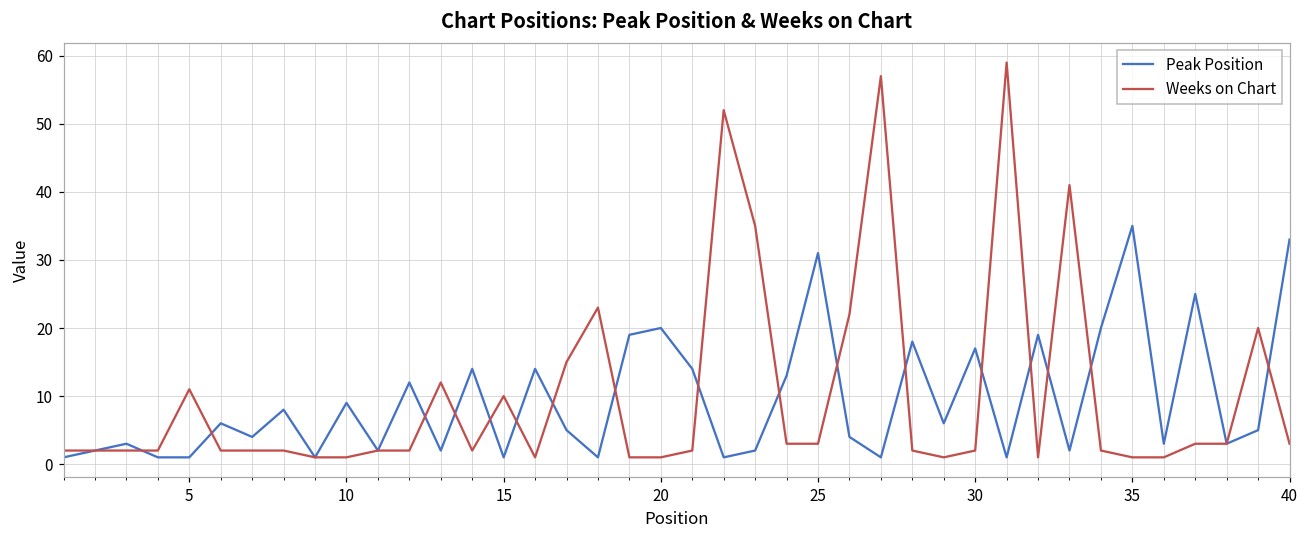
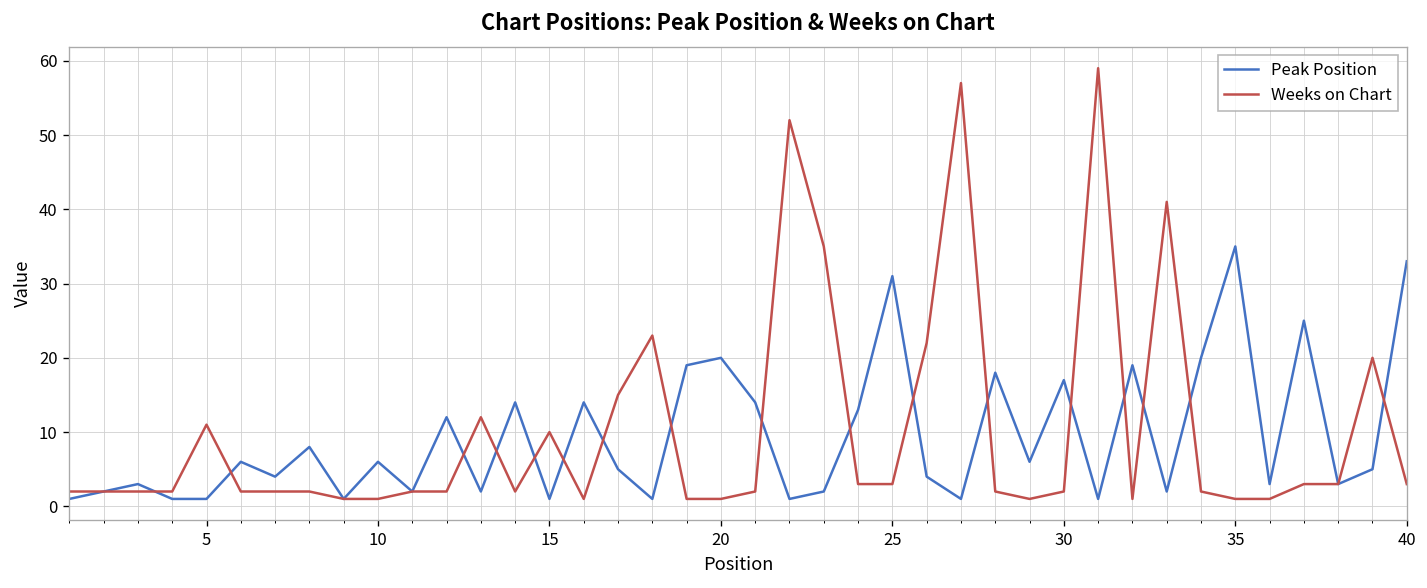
  {
    "Peak Position": {
      "5": 1,
-     "10": 9,
+     "10": 6,
      "15": 1,
      "20": 20,
      "25": 31,
      "30": 17,
      "35": 35,
      "40": 33
    },
    "Weeks on Chart": {
      "5": 11,
      "10": 1,
      "15": 10,
      "20": 1,
      "25": 3,
      "30": 2,
      "35": 1,
      "40": 3
    }
  }
